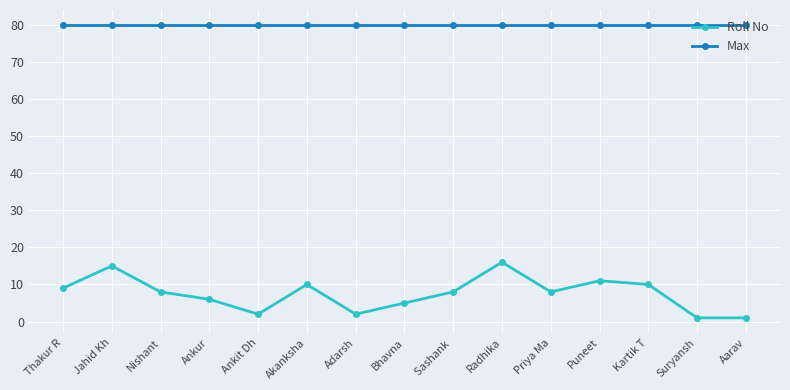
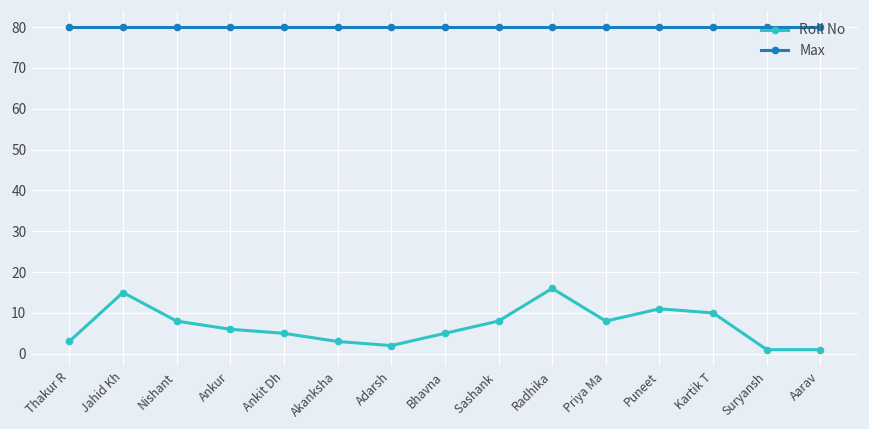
  {
    "Roll No": {
-     "Thakur R": 9,
+     "Thakur R": 3,
      "Jahid Kh": 15,
      "Nishant": 8,
      "Ankur": 6,
-     "Ankit Dh": 2,
-     "Akanksha": 10,
+     "Ankit Dh": 5,
+     "Akanksha": 3,
      "Adarsh": 2,
      "Bhavna": 5,
      "Sashank": 8,
      "Radhika": 16,
      "Priya Ma": 8,
      "Puneet": 11,
      "Kartik T": 10,
      "Suryansh": 1,
      "Aarav": 1
    },
    "Max": {
      "Thakur R": 80,
      "Jahid Kh": 80,
      "Nishant": 80,
      "Ankur": 80,
      "Ankit Dh": 80,
      "Akanksha": 80,
      "Adarsh": 80,
      "Bhavna": 80,
      "Sashank": 80,
      "Radhika": 80,
      "Priya Ma": 80,
      "Puneet": 80,
      "Kartik T": 80
    }
  }
